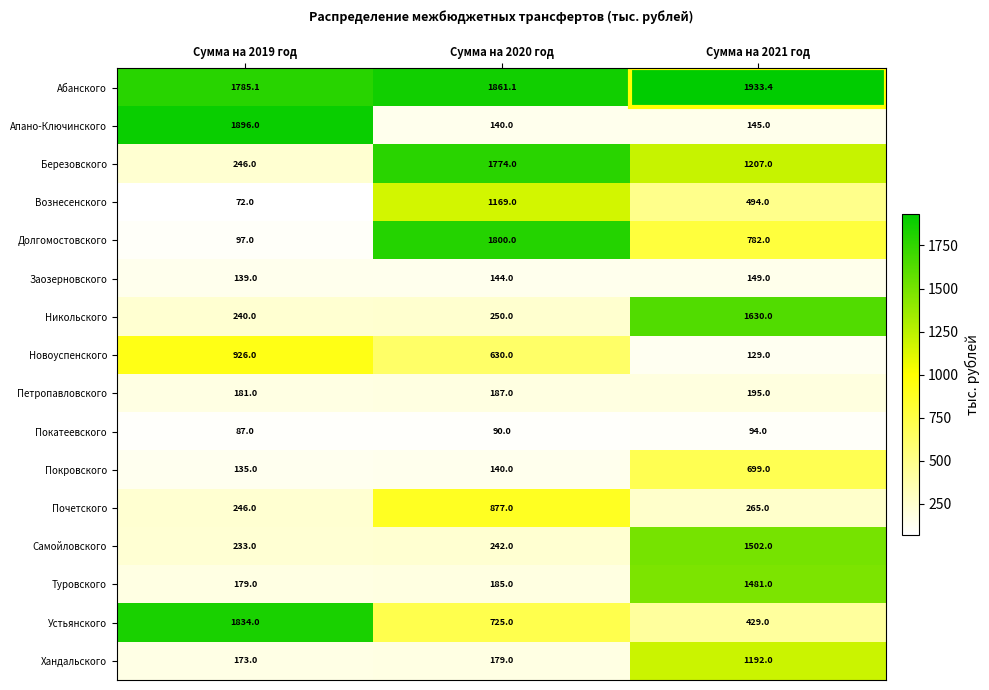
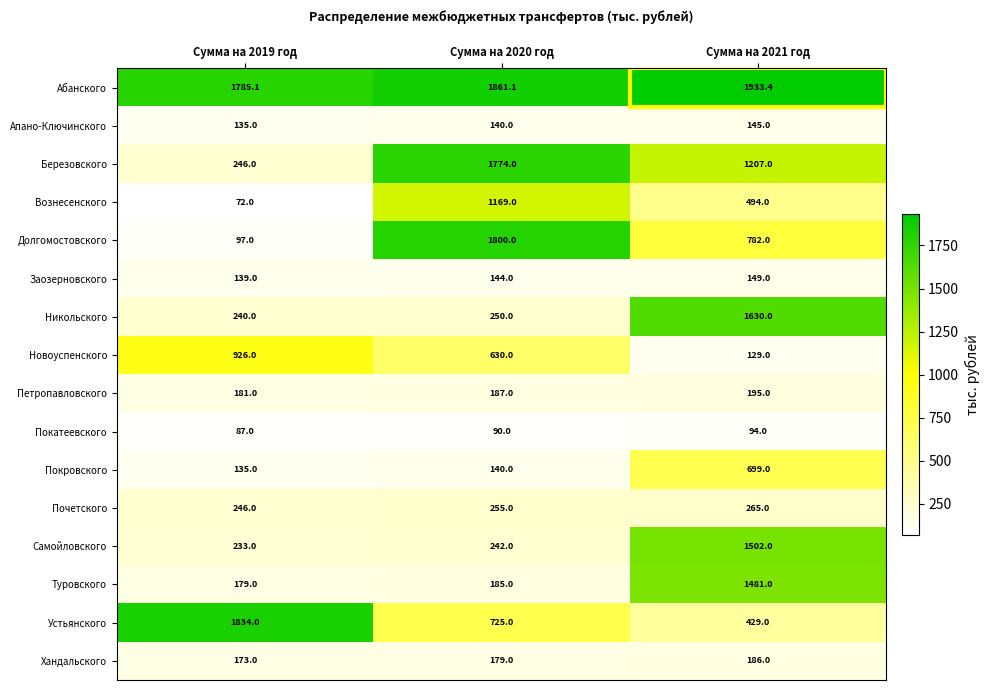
  {
    "Абанского": {
      "Сумма на 2019 год": 1785.1,
      "Сумма на 2020 год": 1861.1,
      "Сумма на 2021 год": 1933.4
    },
    "Апано-Ключинского": {
-     "Сумма на 2019 год": 1896.0,
+     "Сумма на 2019 год": 135.0,
      "Сумма на 2020 год": 140.0,
      "Сумма на 2021 год": 145.0
    },
    "Березовского": {
      "Сумма на 2019 год": 246.0,
      "Сумма на 2020 год": 1774.0,
      "Сумма на 2021 год": 1207.0
    },
    "Вознесенского": {
      "Сумма на 2019 год": 72.0,
      "Сумма на 2020 год": 1169.0,
      "Сумма на 2021 год": 494.0
    },
    "Долгомостовского": {
      "Сумма на 2019 год": 97.0,
      "Сумма на 2020 год": 1800.0,
      "Сумма на 2021 год": 782.0
    },
    "Заозерновского": {
      "Сумма на 2019 год": 139.0,
      "Сумма на 2020 год": 144.0,
      "Сумма на 2021 год": 149.0
    },
    "Никольского": {
      "Сумма на 2019 год": 240.0,
      "Сумма на 2020 год": 250.0,
      "Сумма на 2021 год": 1630.0
    },
    "Новоуспенского": {
      "Сумма на 2019 год": 926.0,
      "Сумма на 2020 год": 630.0,
      "Сумма на 2021 год": 129.0
    },
    "Петропавловского": {
      "Сумма на 2019 год": 181.0,
      "Сумма на 2020 год": 187.0,
      "Сумма на 2021 год": 195.0
    },
    "Покатеевского": {
      "Сумма на 2019 год": 87.0,
      "Сумма на 2020 год": 90.0,
      "Сумма на 2021 год": 94.0
    },
    "Покровского": {
      "Сумма на 2019 год": 135.0,
      "Сумма на 2020 год": 140.0,
      "Сумма на 2021 год": 699.0
    },
    "Почетского": {
      "Сумма на 2019 год": 246.0,
-     "Сумма на 2020 год": 877.0,
+     "Сумма на 2020 год": 255.0,
      "Сумма на 2021 год": 265.0
    },
    "Самойловского": {
      "Сумма на 2019 год": 233.0,
      "Сумма на 2020 год": 242.0,
      "Сумма на 2021 год": 1502.0
    },
    "Туровского": {
      "Сумма на 2019 год": 179.0,
      "Сумма на 2020 год": 185.0,
      "Сумма на 2021 год": 1481.0
    },
    "Устьянского": {
      "Сумма на 2019 год": 1834.0,
      "Сумма на 2020 год": 725.0,
      "Сумма на 2021 год": 429.0
    },
    "Хандальского": {
      "Сумма на 2019 год": 173.0,
      "Сумма на 2020 год": 179.0,
-     "Сумма на 2021 год": 1192.0
+     "Сумма на 2021 год": 186.0
    }
  }
